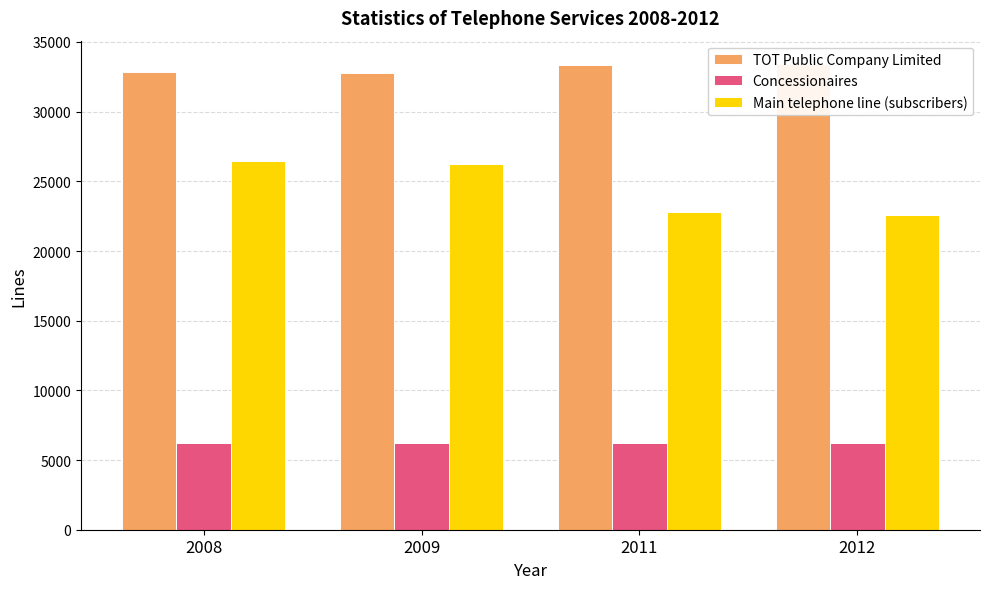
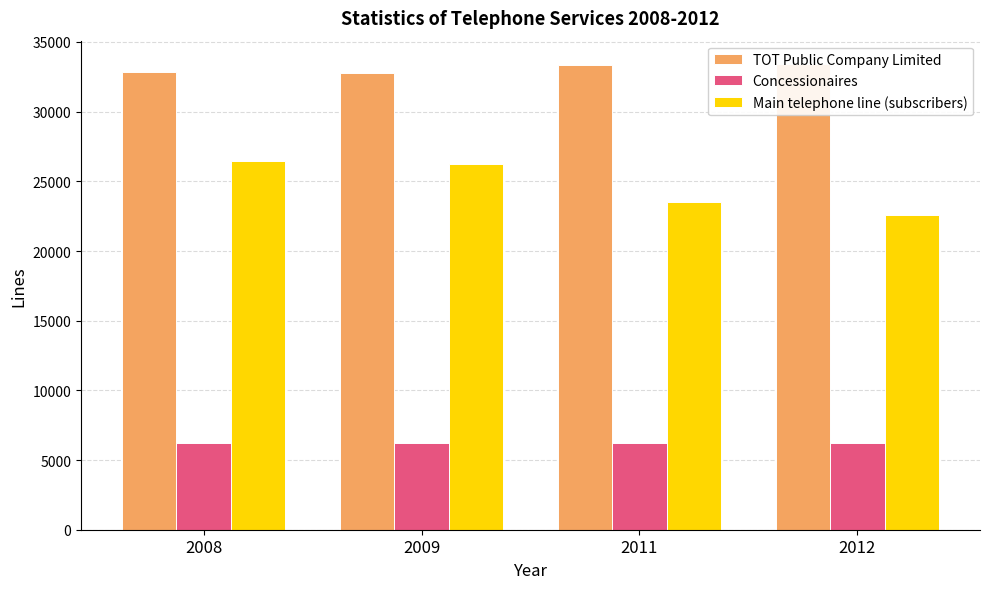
  {
    "TOT Public Company Limited": {
      "2008": 32800,
      "2009": 32800,
      "2011": 33300
    },
    "Concessionaires": {
      "2008": 6200,
      "2009": 6200,
      "2011": 6200,
      "2012": 6200
    },
    "Main telephone line (subscribers)": {
      "2008": 26500,
      "2009": 26300,
-     "2011": 22800,
+     "2011": 23500,
      "2012": 22600
    }
  }
